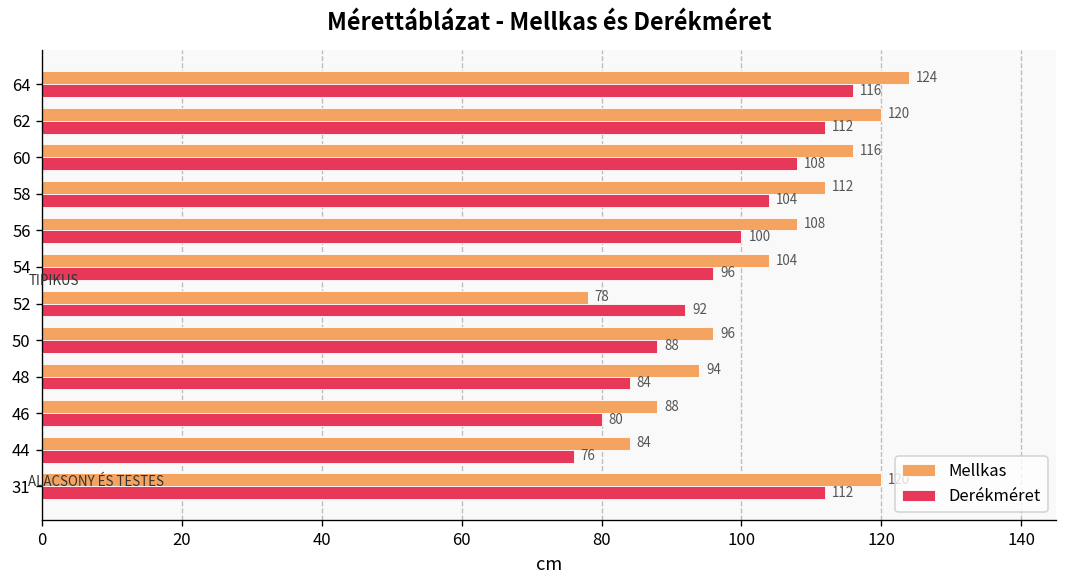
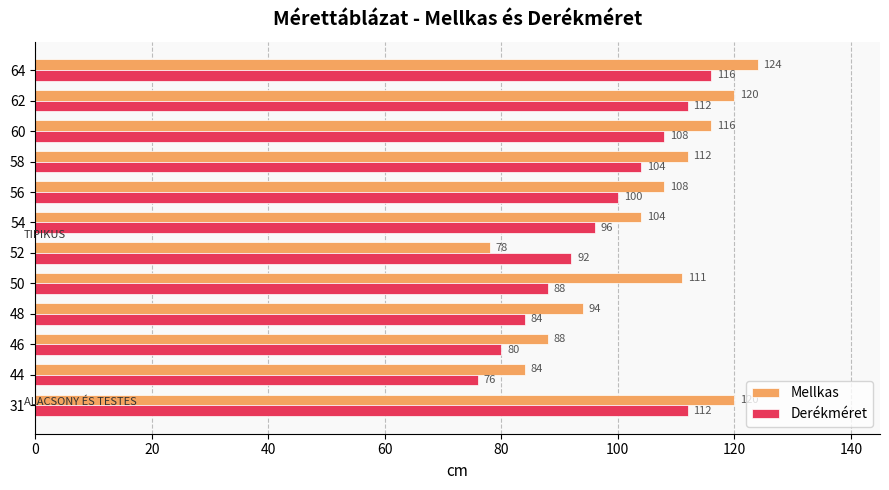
  {
    "Mellkas": {
      "64": 124,
      "62": 120,
      "60": 116,
      "58": 112,
      "56": 108,
      "54": 104,
      "52": 78,
-     "50": 96,
+     "50": 111,
      "48": 94,
      "46": 88,
      "44": 84
    },
    "Derékméret": {
      "64": 116,
      "62": 112,
      "60": 108,
      "58": 104,
      "56": 100,
      "54": 96,
      "52": 92,
      "50": 88,
      "48": 84,
      "46": 80,
      "44": 76,
      "31": 112
    }
  }
